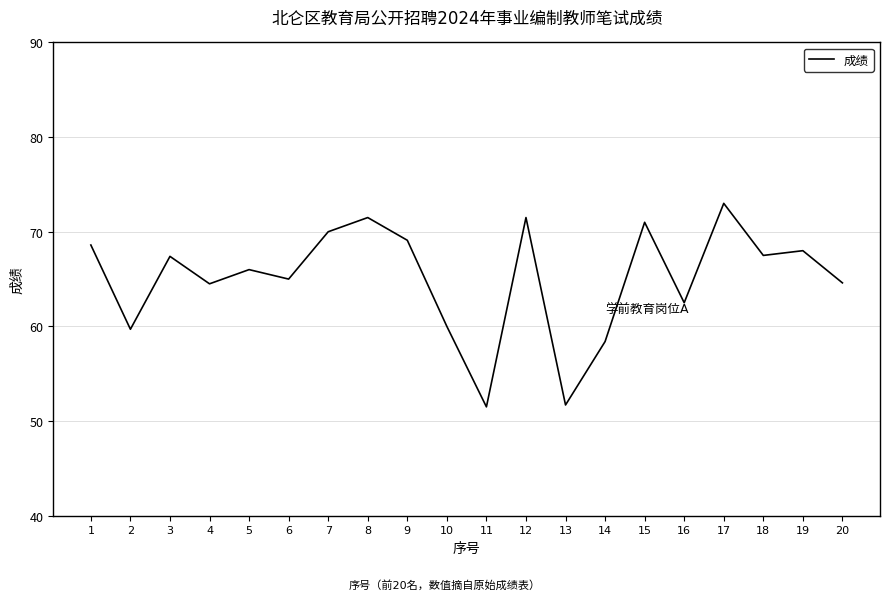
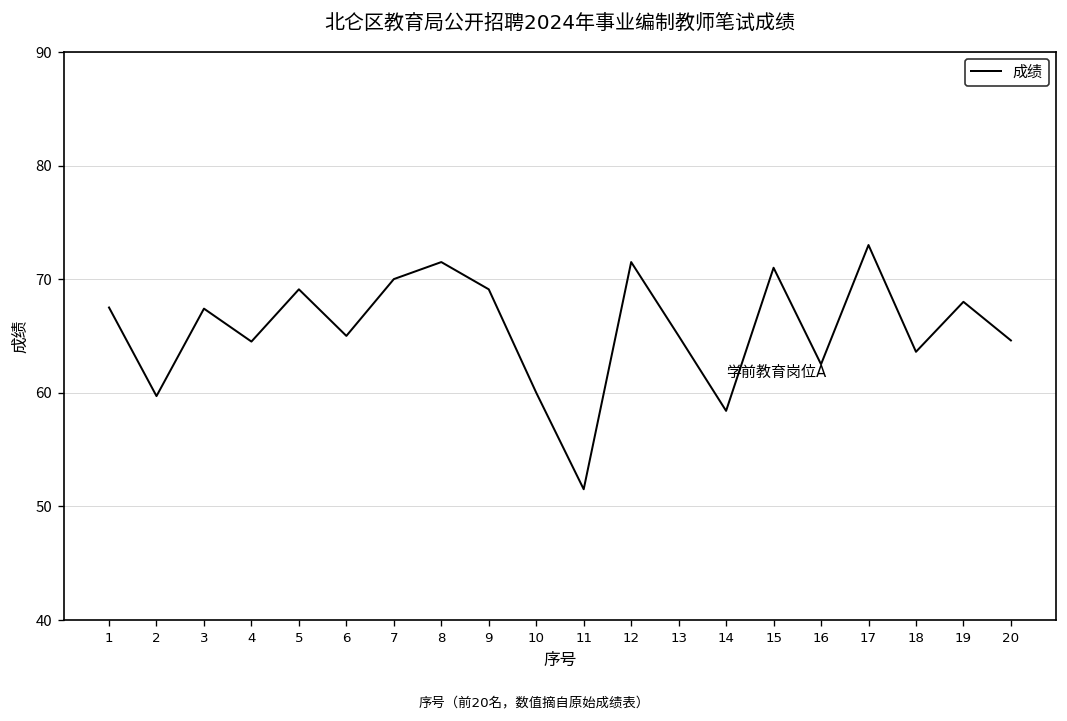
  {
-   "1": 69,
+   "1": 68,
    "2": 60,
    "3": 67,
    "4": 65,
-   "5": 66,
+   "5": 69,
    "6": 65,
    "7": 70,
    "8": 72,
    "9": 69,
    "10": 60,
    "11": 52,
    "12": 72,
-   "13": 52,
+   "13": 65,
    "14": 58,
    "15": 71,
    "16": 63,
    "17": 73,
-   "18": 68,
+   "18": 64,
    "19": 68,
    "20": 65
  }
